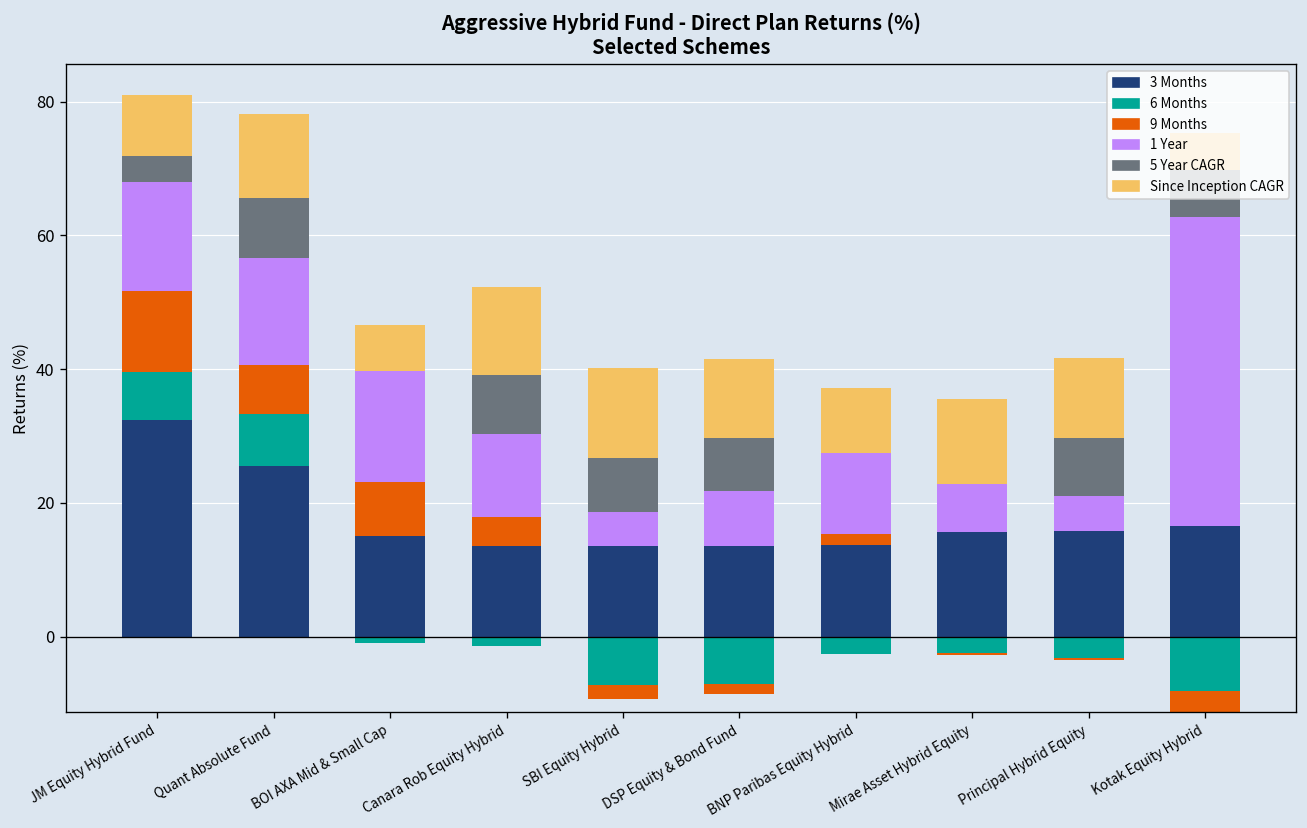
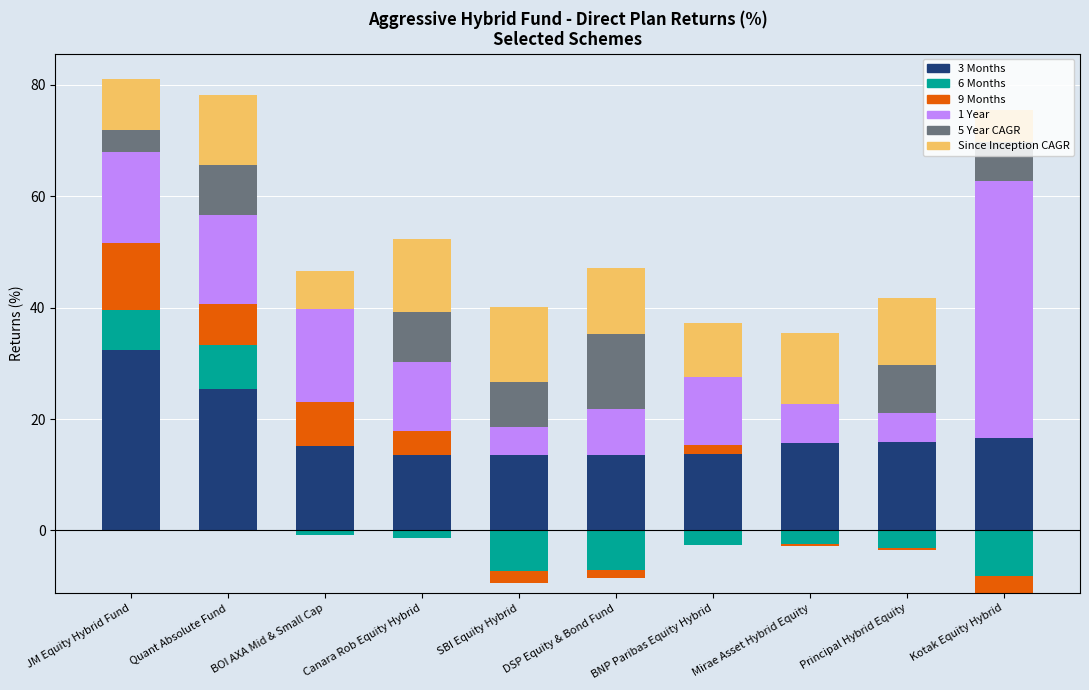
  {
    "1 Year": {
      "JM Equity Hybrid Fund": 16,
      "Quant Absolute Fund": 16,
      "BOI AXA Mid & Small Cap": 17,
      "Canara Rob Equity Hybrid": 12,
      "SBI Equity Hybrid": 5,
      "DSP Equity & Bond Fund": 8,
      "BNP Paribas Equity Hybrid": 12,
      "Mirae Asset Hybrid Equity": 7,
      "Principal Hybrid Equity": 5,
      "Kotak Equity Hybrid": 46
    },
    "5 Year CAGR": {
      "JM Equity Hybrid Fund": 4,
      "Quant Absolute Fund": 9,
      "BOI AXA Mid & Small Cap": 0,
      "Canara Rob Equity Hybrid": 9,
      "SBI Equity Hybrid": 8,
-     "DSP Equity & Bond Fund": 8,
+     "DSP Equity & Bond Fund": 13,
      "BNP Paribas Equity Hybrid": 0,
      "Mirae Asset Hybrid Equity": 0,
      "Principal Hybrid Equity": 9
    },
    "Since Inception CAGR": {
      "JM Equity Hybrid Fund": 9,
      "Quant Absolute Fund": 13,
      "BOI AXA Mid & Small Cap": 7,
      "Canara Rob Equity Hybrid": 13,
      "SBI Equity Hybrid": 13,
      "DSP Equity & Bond Fund": 12,
      "BNP Paribas Equity Hybrid": 10,
      "Mirae Asset Hybrid Equity": 13,
      "Principal Hybrid Equity": 12
    }
  }
